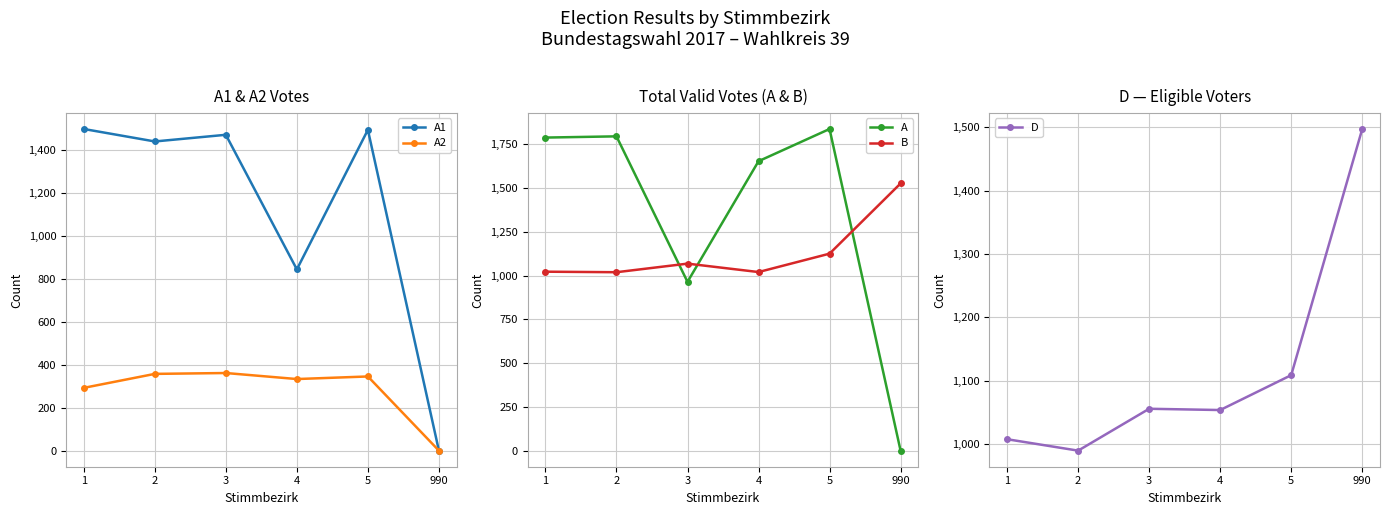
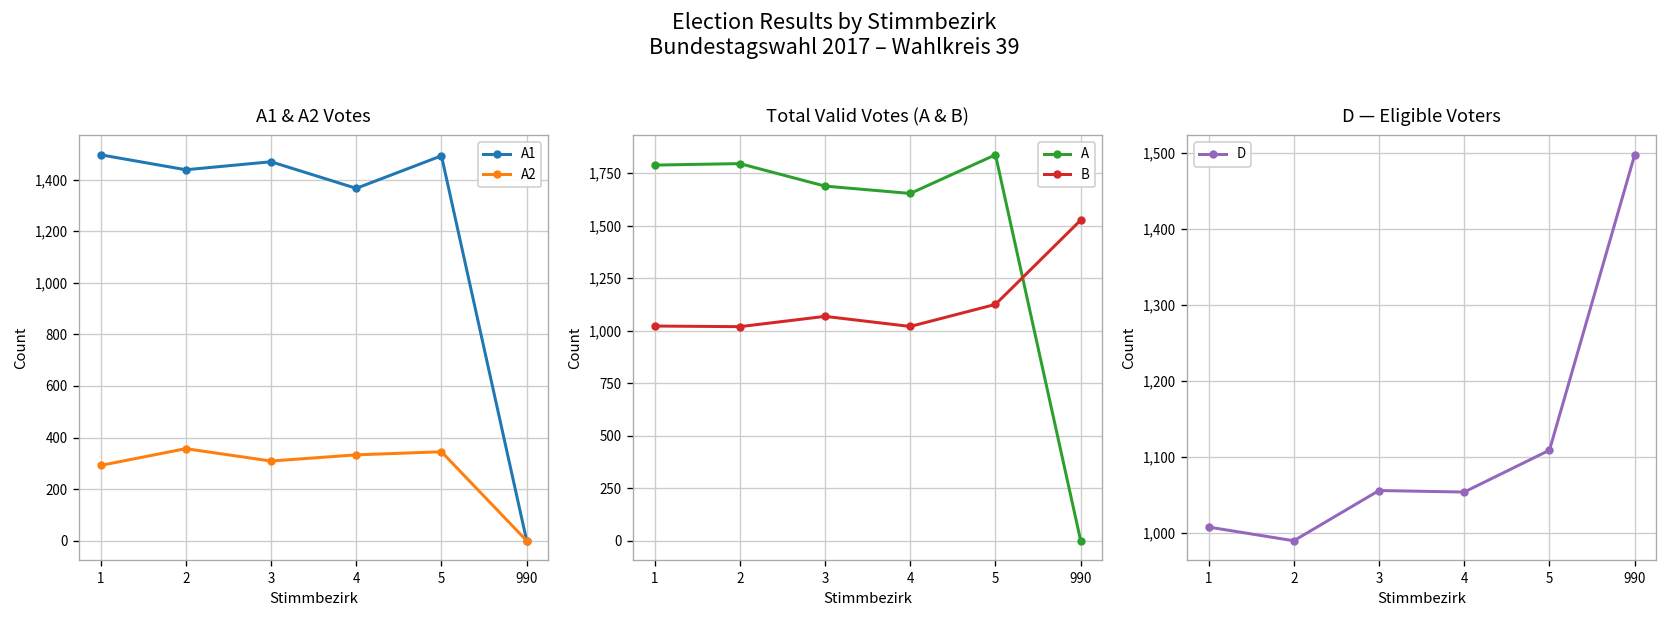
  {
    "A1 & A2 Votes": {
      "A1": {
        "1": "1,500",
        "2": "1,440",
        "3": "1,470",
-       "4": "840",
+       "4": "1,370",
        "5": "1,490"
      },
      "A2": {
        "1": "290",
        "2": "360",
-       "3": "360",
+       "3": "310",
        "4": "330",
        "5": "350"
      }
    },
    "Total Valid Votes (A & B)": {
      "A": {
        "1": "1,790",
        "2": "1,800",
-       "3": "960",
+       "3": "1,690",
        "4": "1,650",
        "5": "1,840",
        "990": "0"
      },
      "B": {
        "1": "1,020",
        "2": "1,020",
        "3": "1,070",
        "4": "1,020",
        "5": "1,130",
        "990": "1,530"
      }
    },
    "D — Eligible Voters": {
      "1": "1,010",
      "2": "990",
      "3": "1,060",
      "4": "1,050",
      "5": "1,110",
      "990": "1,500"
    }
  }
